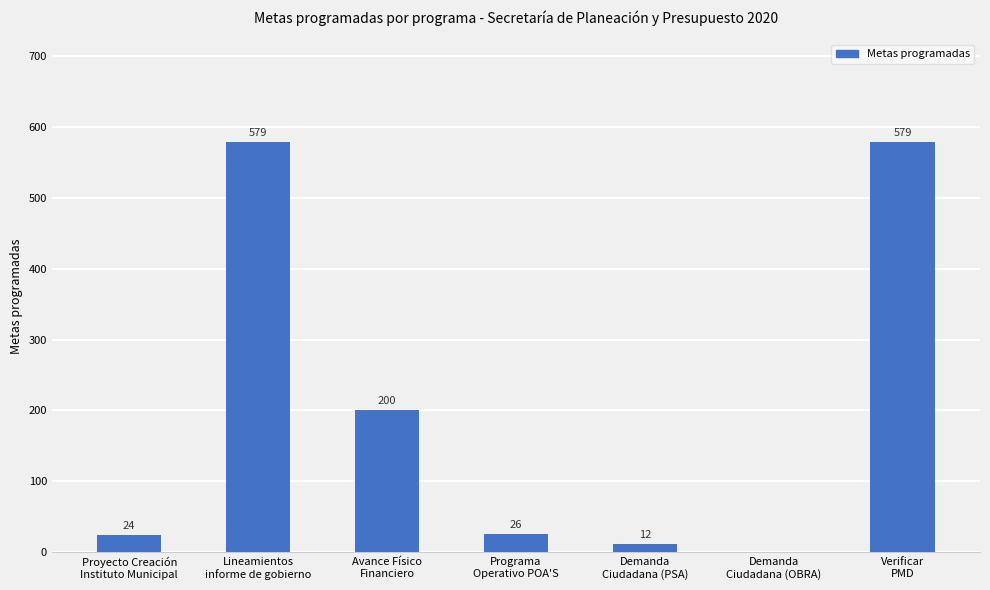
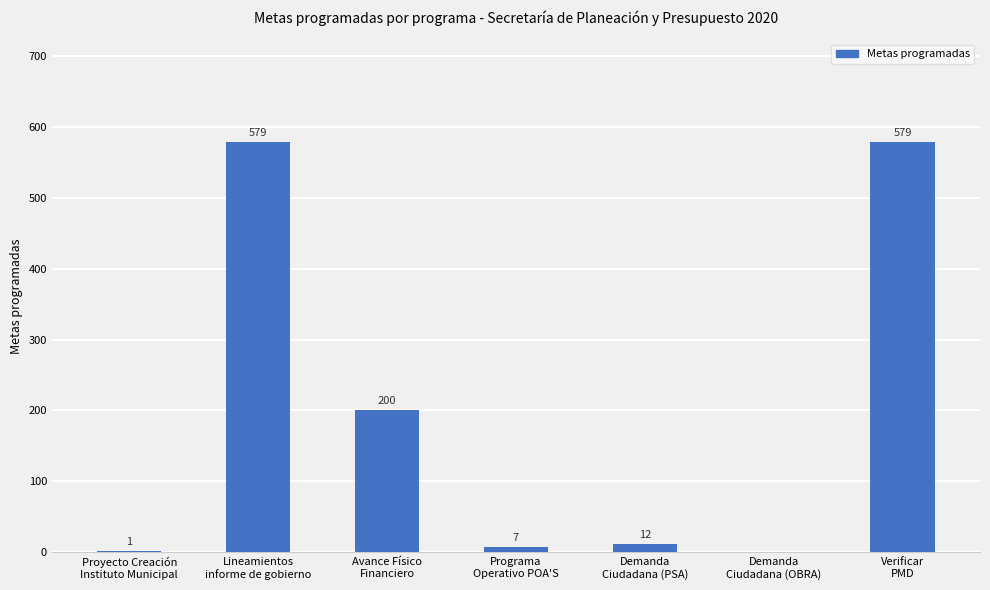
  {
-   "Proyecto Creación Instituto Municipal": 24,
+   "Proyecto Creación Instituto Municipal": 1,
    "Lineamientos informe de gobierno": 579,
    "Avance Físico Financiero": 200,
-   "Programa Operativo POA'S": 26,
+   "Programa Operativo POA'S": 7,
    "Demanda Ciudadana (PSA)": 12,
    "Verificar PMD": 579
  }
